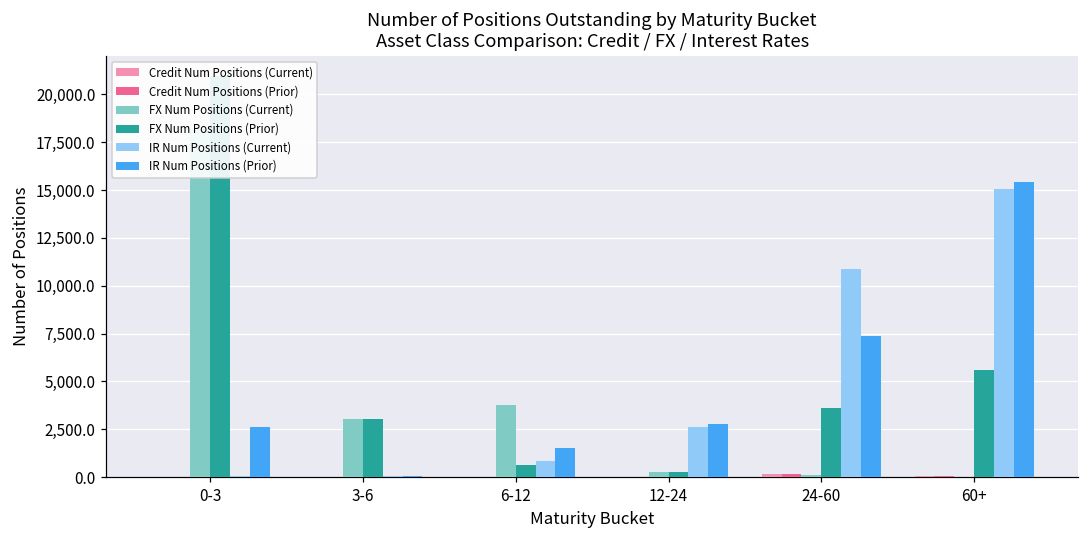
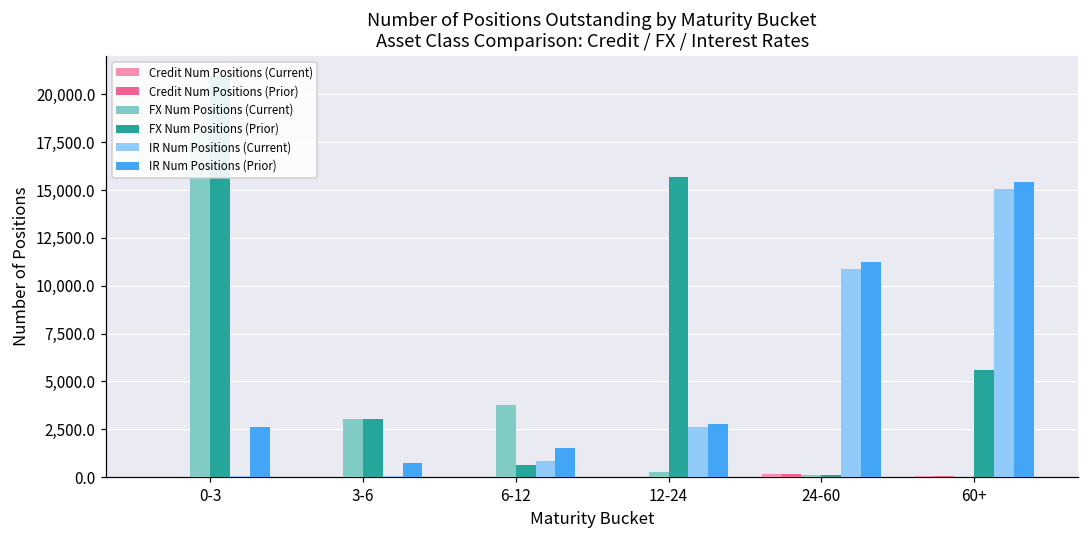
  {
    "FX Num Positions (Prior)": {
      "3-6": "3,000",
      "6-12": "600",
-     "12-24": "200",
-     "24-60": "3,600",
+     "12-24": "15,700",
+     "24-60": "100",
      "60+": "5,600"
    },
    "IR Num Positions (Prior)": {
      "0-3": "2,600",
-     "3-6": "0",
+     "3-6": "700",
      "6-12": "1,500",
      "12-24": "2,800",
-     "24-60": "7,400",
+     "24-60": "11,200",
      "60+": "15,400"
    }
  }
